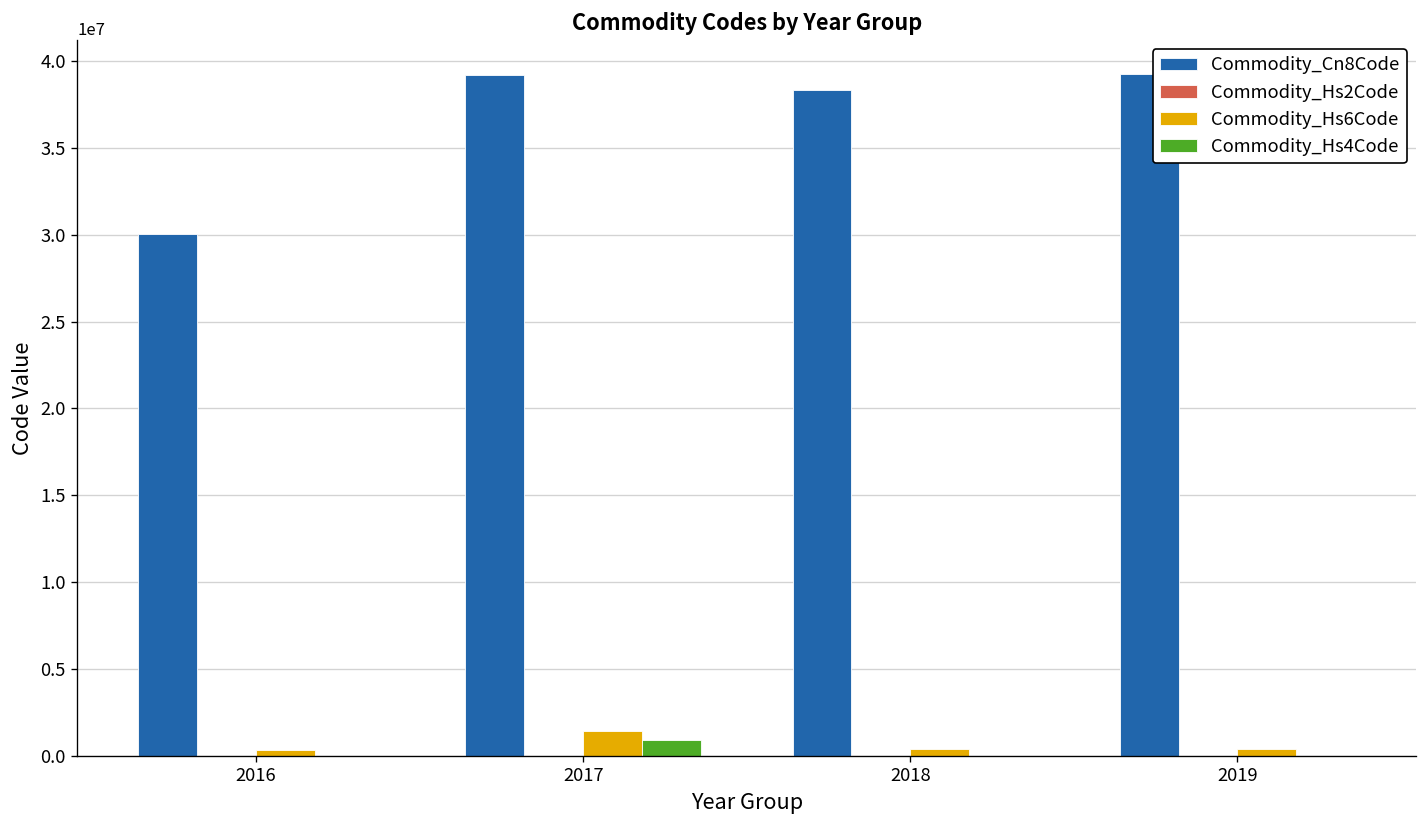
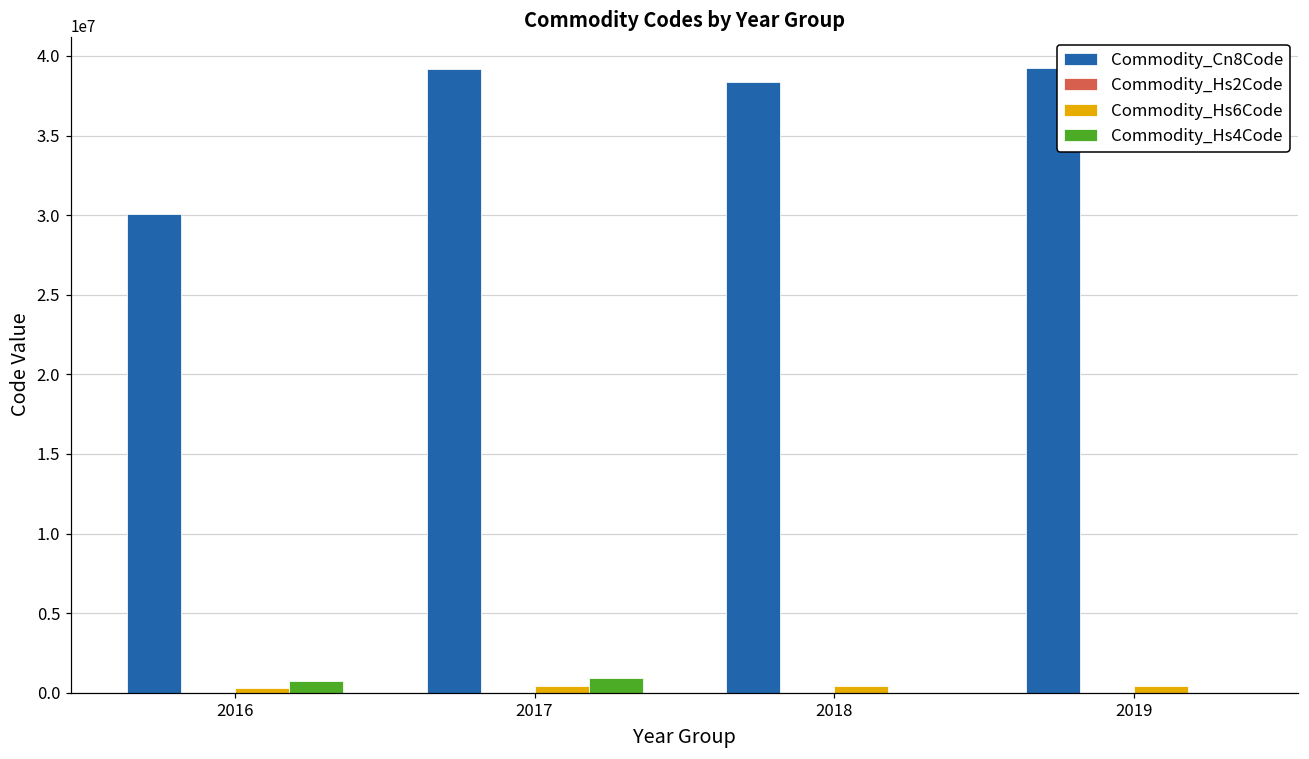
  {
    "Commodity_Cn8Code": {
      "2016": 30100000,
      "2017": 39200000,
      "2018": 38400000,
      "2019": 39200000
    },
    "Commodity_Hs6Code": {
      "2016": 300000,
-     "2017": 1400000,
+     "2017": 400000,
      "2018": 400000,
      "2019": 400000
    },
    "Commodity_Hs4Code": {
-     "2016": 0,
+     "2016": 700000,
      "2017": 900000
    }
  }
